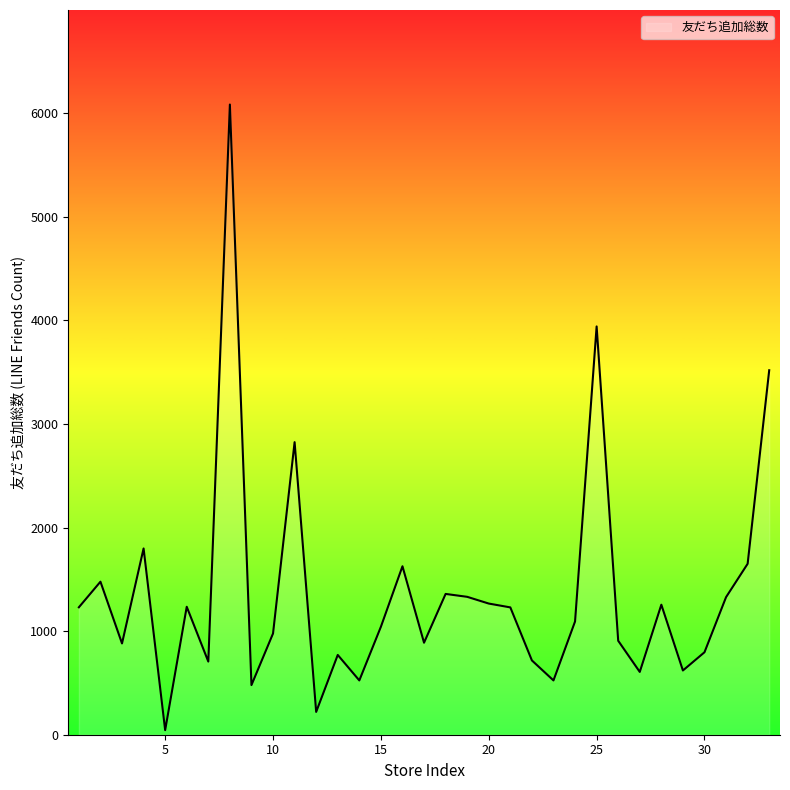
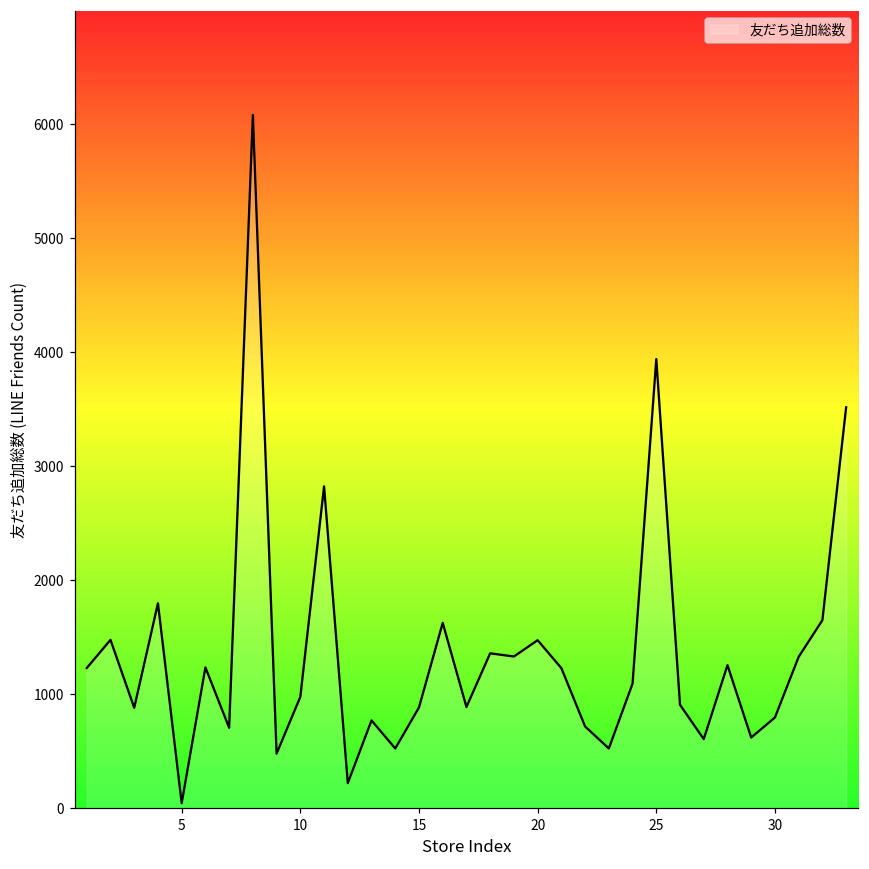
  {
    "5": 40,
    "10": 980,
-   "15": 1040,
-   "20": 1270,
+   "15": 880,
+   "20": 1470,
    "25": 3940,
    "30": 800
  }
